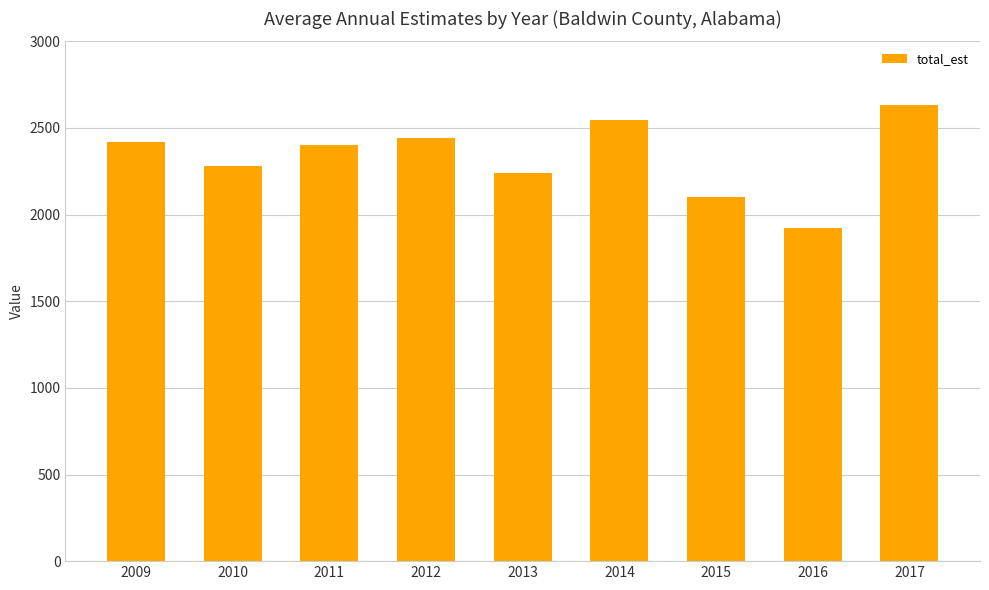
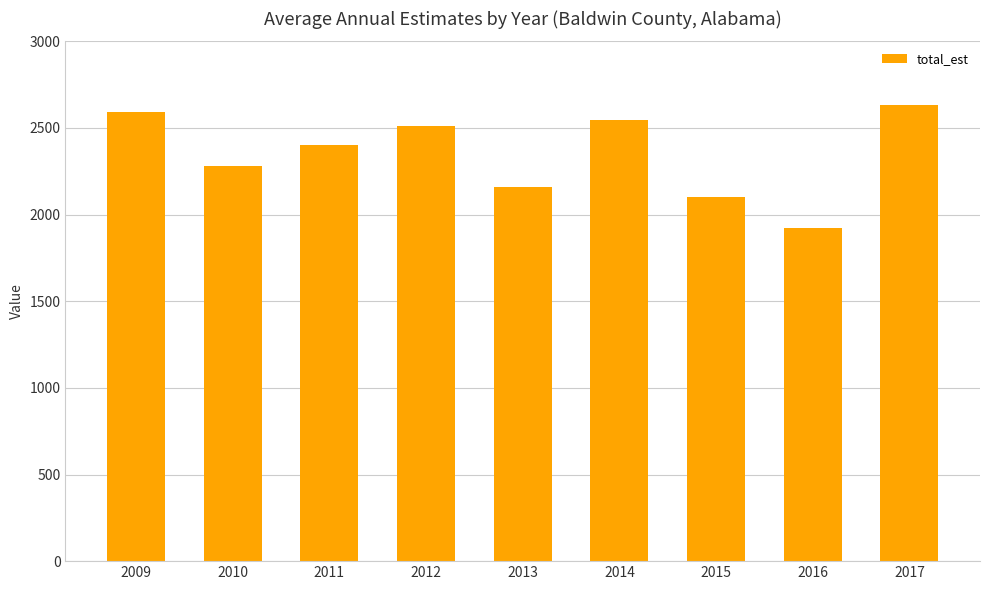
  {
-   "2009": 2420,
+   "2009": 2590,
    "2010": 2280,
    "2011": 2400,
-   "2012": 2440,
-   "2013": 2240,
+   "2012": 2510,
+   "2013": 2160,
    "2014": 2550,
    "2015": 2100,
    "2016": 1920,
    "2017": 2630
  }
